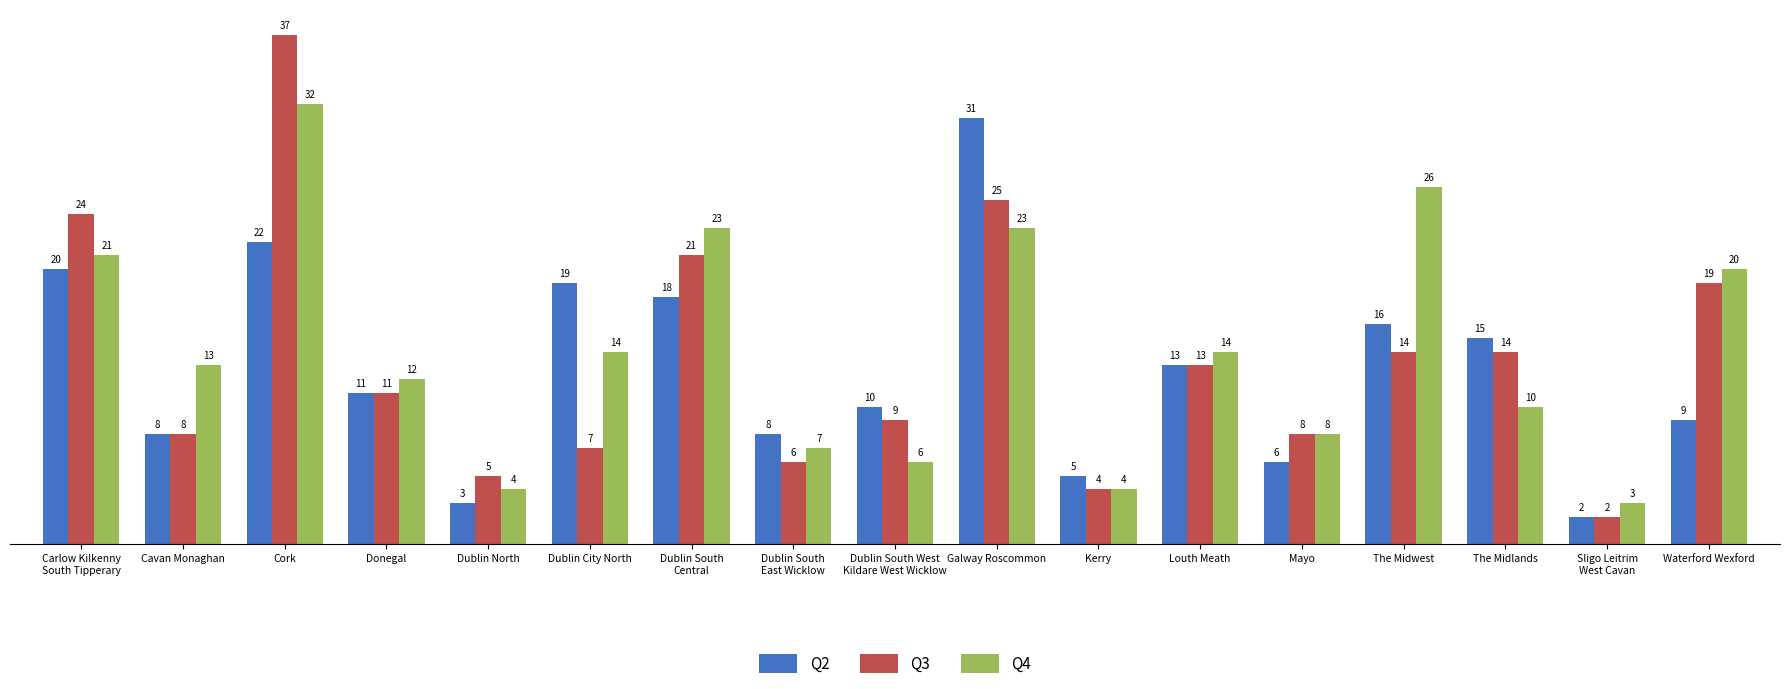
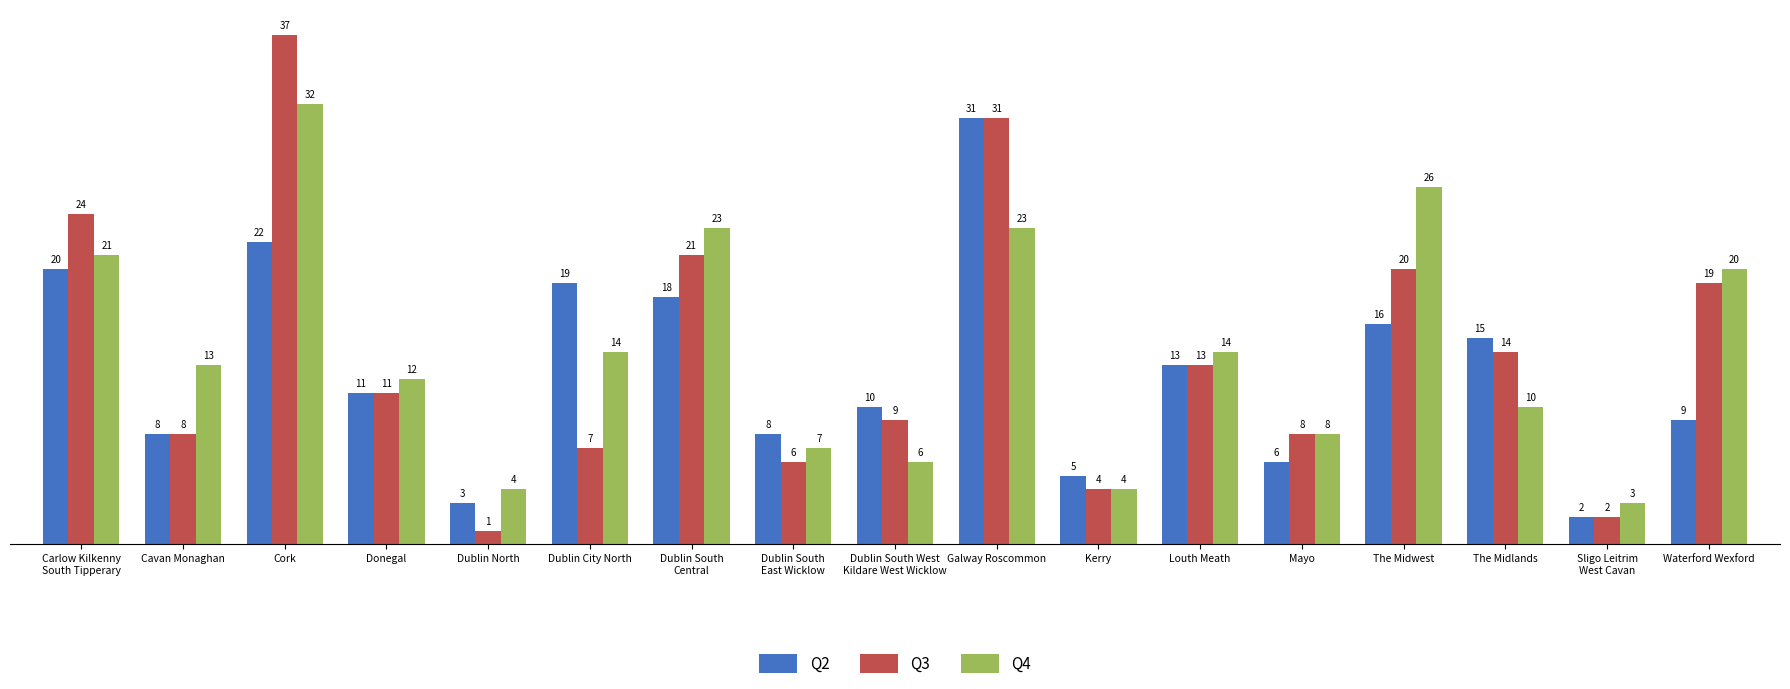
  {
    "Q2": {
      "Carlow Kilkenny South Tipperary": 20,
      "Cavan Monaghan": 8,
      "Cork": 22,
      "Donegal": 11,
      "Dublin North": 3,
      "Dublin City North": 19,
      "Dublin South Central": 18,
      "Dublin South East Wicklow": 8,
      "Dublin South West Kildare West Wicklow": 10,
      "Galway Roscommon": 31,
      "Kerry": 5,
      "Louth Meath": 13,
      "Mayo": 6,
      "The Midwest": 16,
      "The Midlands": 15,
      "Sligo Leitrim West Cavan": 2,
      "Waterford Wexford": 9
    },
    "Q3": {
      "Carlow Kilkenny South Tipperary": 24,
      "Cavan Monaghan": 8,
      "Cork": 37,
      "Donegal": 11,
-     "Dublin North": 5,
+     "Dublin North": 1,
      "Dublin City North": 7,
      "Dublin South Central": 21,
      "Dublin South East Wicklow": 6,
      "Dublin South West Kildare West Wicklow": 9,
-     "Galway Roscommon": 25,
+     "Galway Roscommon": 31,
      "Kerry": 4,
      "Louth Meath": 13,
      "Mayo": 8,
-     "The Midwest": 14,
+     "The Midwest": 20,
      "The Midlands": 14,
      "Sligo Leitrim West Cavan": 2,
      "Waterford Wexford": 19
    },
    "Q4": {
      "Carlow Kilkenny South Tipperary": 21,
      "Cavan Monaghan": 13,
      "Cork": 32,
      "Donegal": 12,
      "Dublin North": 4,
      "Dublin City North": 14,
      "Dublin South Central": 23,
      "Dublin South East Wicklow": 7,
      "Dublin South West Kildare West Wicklow": 6,
      "Galway Roscommon": 23,
      "Kerry": 4,
      "Louth Meath": 14,
      "Mayo": 8,
      "The Midwest": 26,
      "The Midlands": 10,
      "Sligo Leitrim West Cavan": 3,
      "Waterford Wexford": 20
    }
  }
